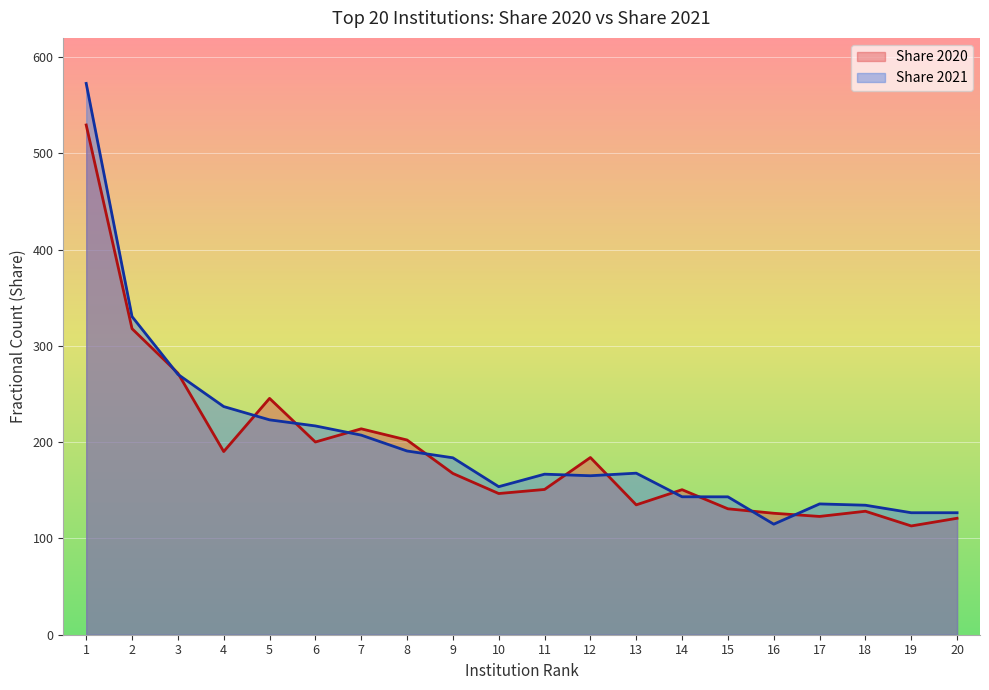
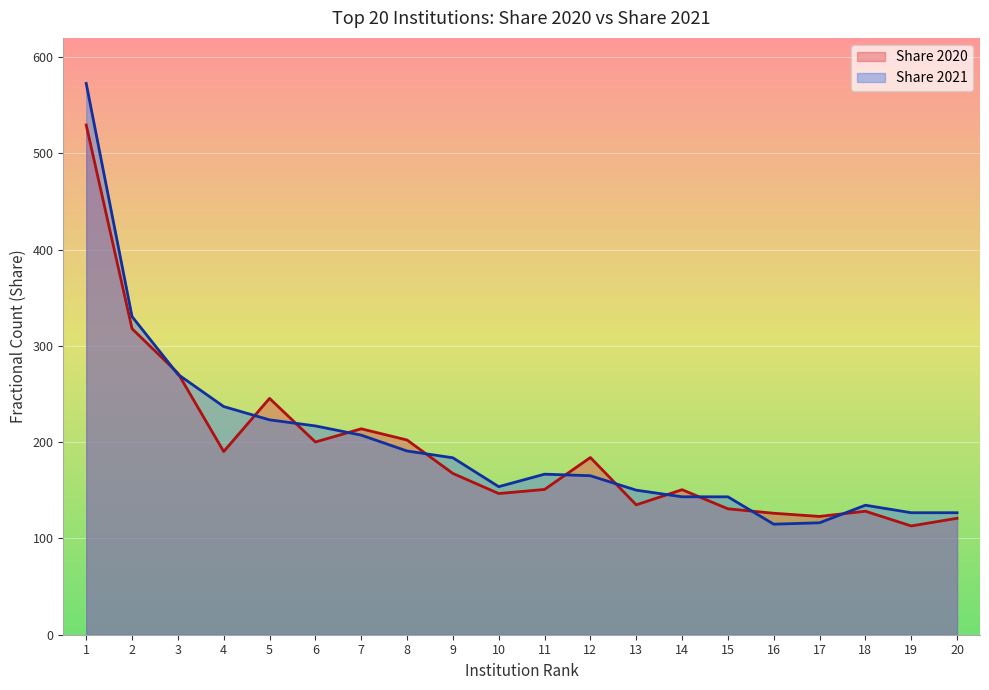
  {
    "Share 2020": {
      "1": 530,
      "2": 320,
      "4": 190,
      "5": 250,
      "6": 200,
      "7": 210,
      "8": 200,
      "9": 170,
      "10": 150,
      "11": 150,
      "12": 180,
      "13": 130,
      "14": 150,
      "15": 130,
      "16": 130,
      "17": 120,
      "18": 130,
      "19": 110,
      "20": 120
    },
    "Share 2021": {
      "1": 570,
      "2": 330,
      "4": 240,
      "5": 220,
      "6": 220,
      "7": 210,
      "8": 190,
      "9": 180,
      "10": 150,
      "11": 170,
      "12": 170,
-     "13": 170,
+     "13": 150,
      "14": 140,
      "15": 140,
      "16": 110,
-     "17": 140,
+     "17": 120,
      "18": 130,
      "19": 130,
      "20": 130
    }
  }
